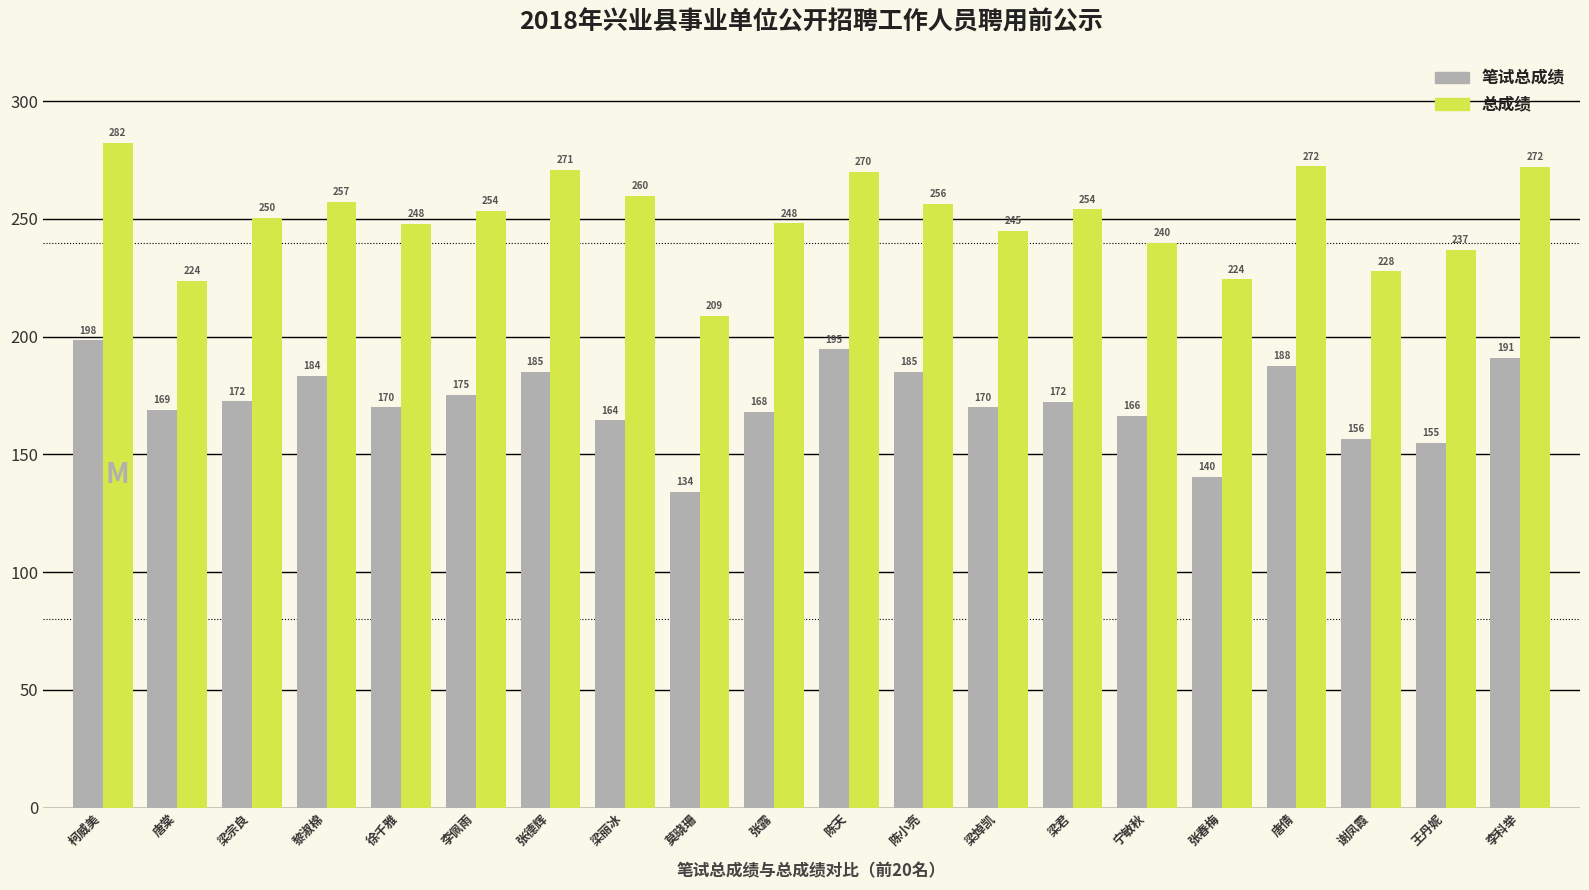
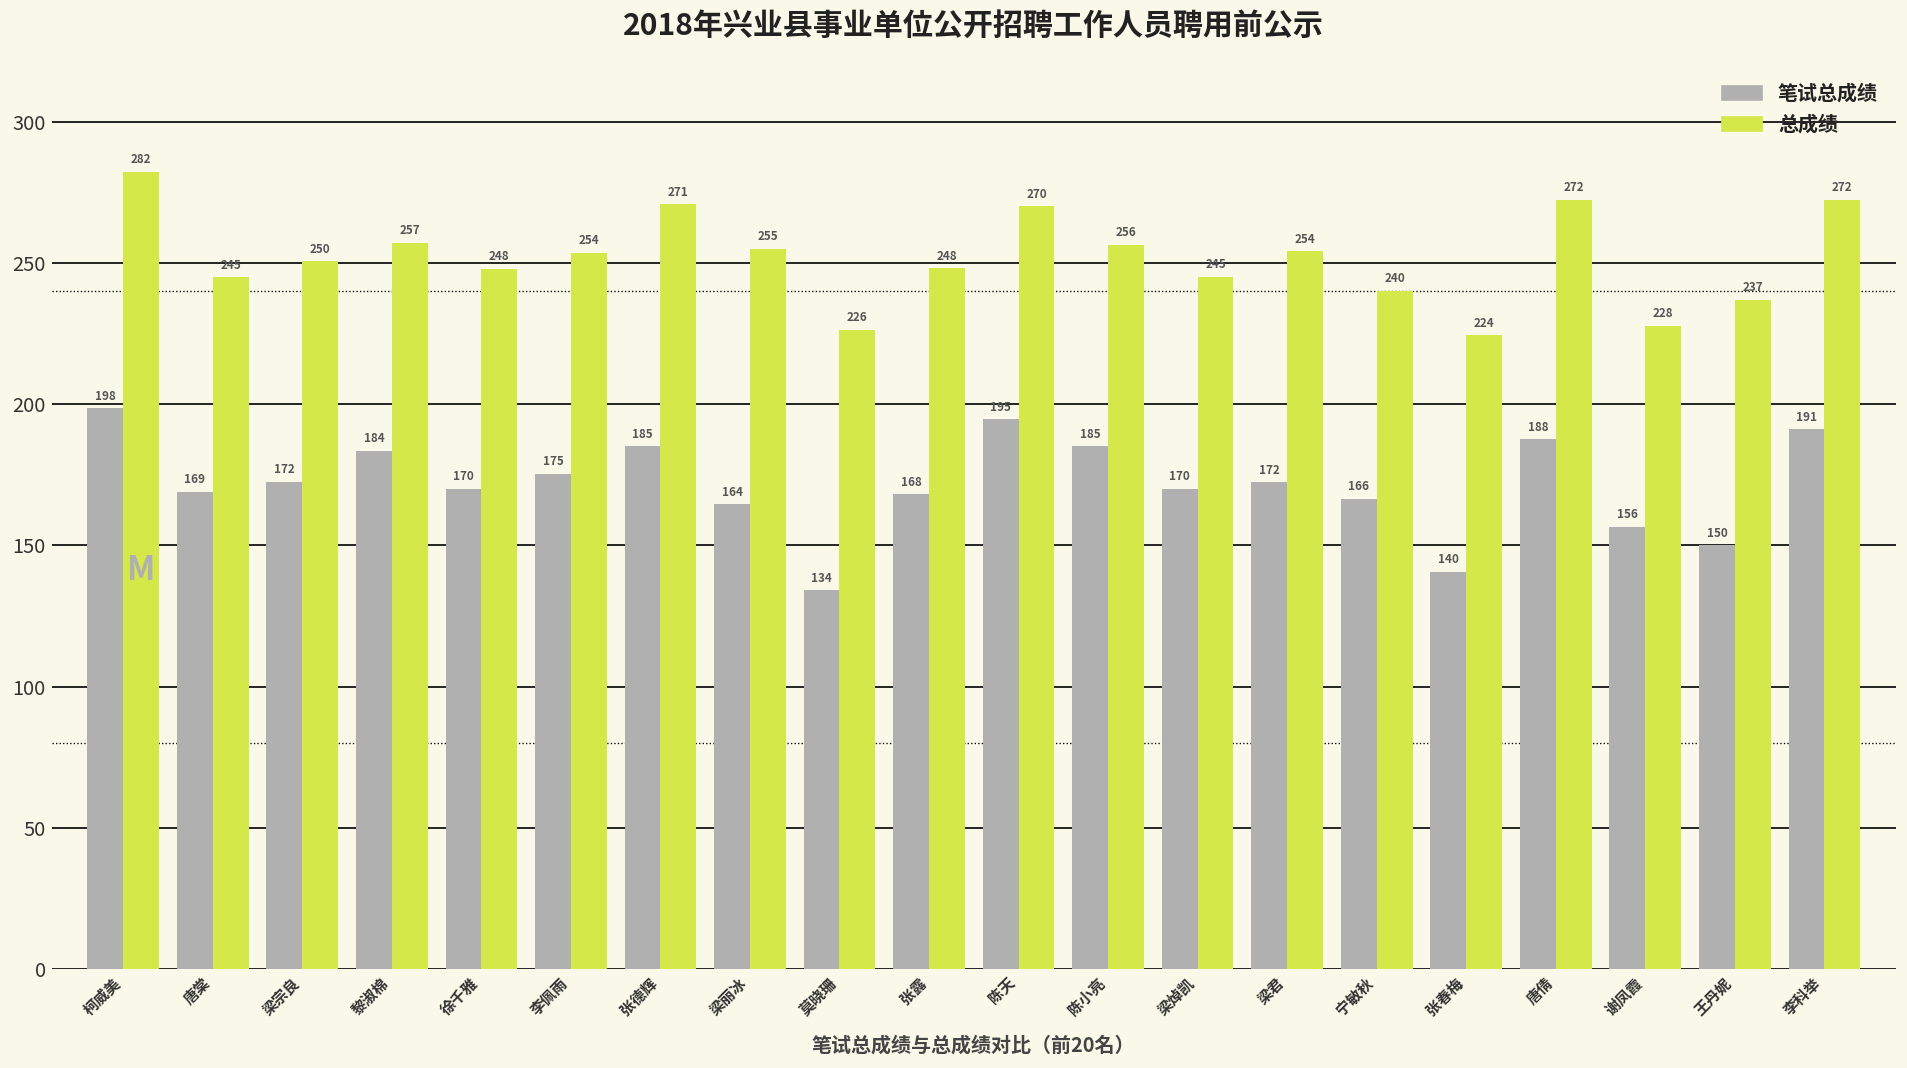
  {
    "笔试总成绩": {
      "柯威美": 198,
      "唐棠": 169,
      "梁宗良": 172,
      "黎淑棉": 184,
      "徐千雅": 170,
      "李佩雨": 175,
      "张德辉": 185,
      "梁丽冰": 164,
      "莫晓珊": 134,
      "张露": 168,
      "陈天": 195,
      "陈小亮": 185,
      "梁焯凯": 170,
      "梁君": 172,
      "宁敏秋": 166,
      "张春梅": 140,
      "唐倩": 188,
      "谢凤霞": 156,
-     "王丹妮": 155,
+     "王丹妮": 150,
      "李科举": 191
    },
    "总成绩": {
      "柯威美": 282,
-     "唐棠": 224,
+     "唐棠": 245,
      "梁宗良": 250,
      "黎淑棉": 257,
      "徐千雅": 248,
      "李佩雨": 254,
      "张德辉": 271,
-     "梁丽冰": 260,
-     "莫晓珊": 209,
+     "梁丽冰": 255,
+     "莫晓珊": 226,
      "张露": 248,
      "陈天": 270,
      "陈小亮": 256,
      "梁焯凯": 245,
      "梁君": 254,
      "宁敏秋": 240,
      "张春梅": 224,
      "唐倩": 272,
      "谢凤霞": 228,
      "王丹妮": 237,
      "李科举": 272
    }
  }
